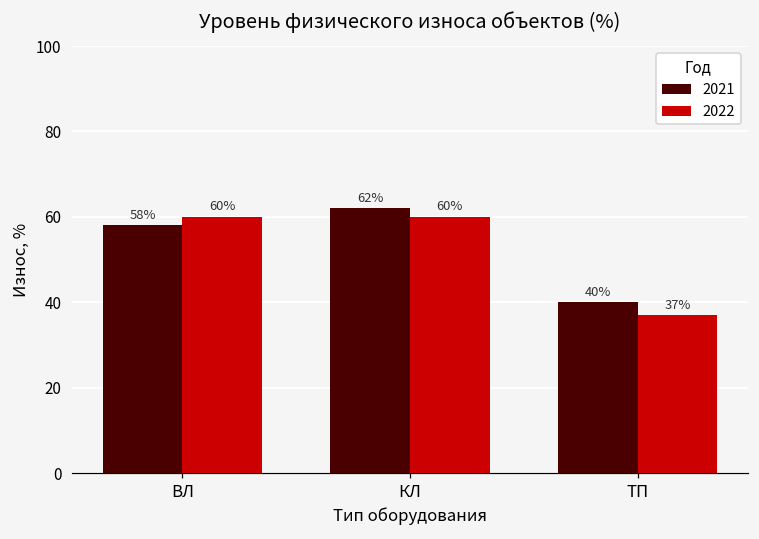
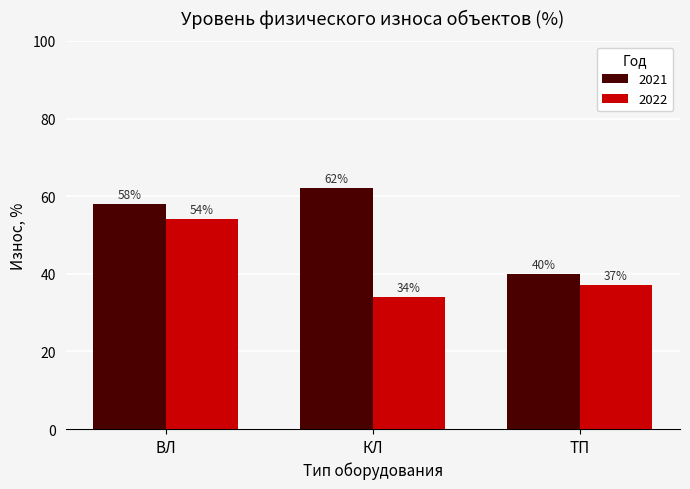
  {
    "2021": {
      "ВЛ": "58%",
      "КЛ": "62%",
      "ТП": "40%"
    },
    "2022": {
-     "ВЛ": "60%",
-     "КЛ": "60%",
+     "ВЛ": "54%",
+     "КЛ": "34%",
      "ТП": "37%"
    }
  }
